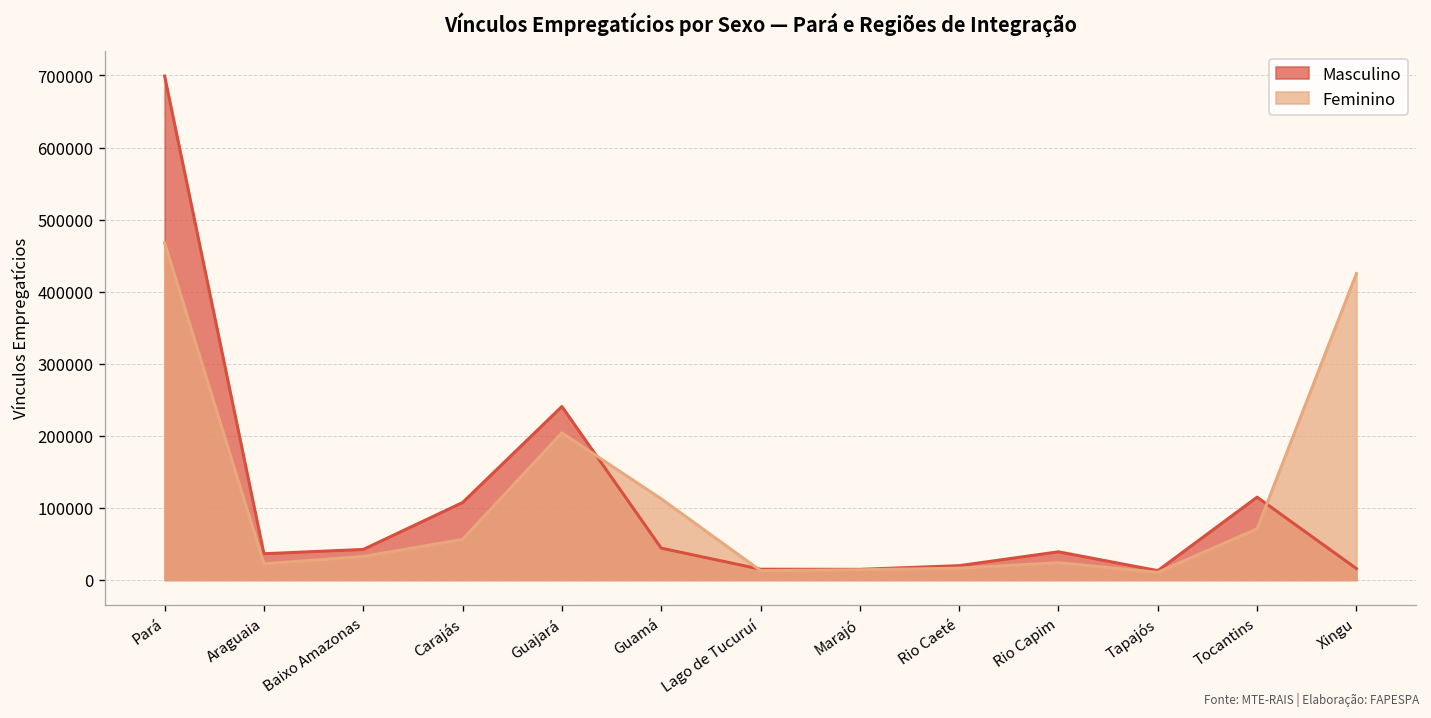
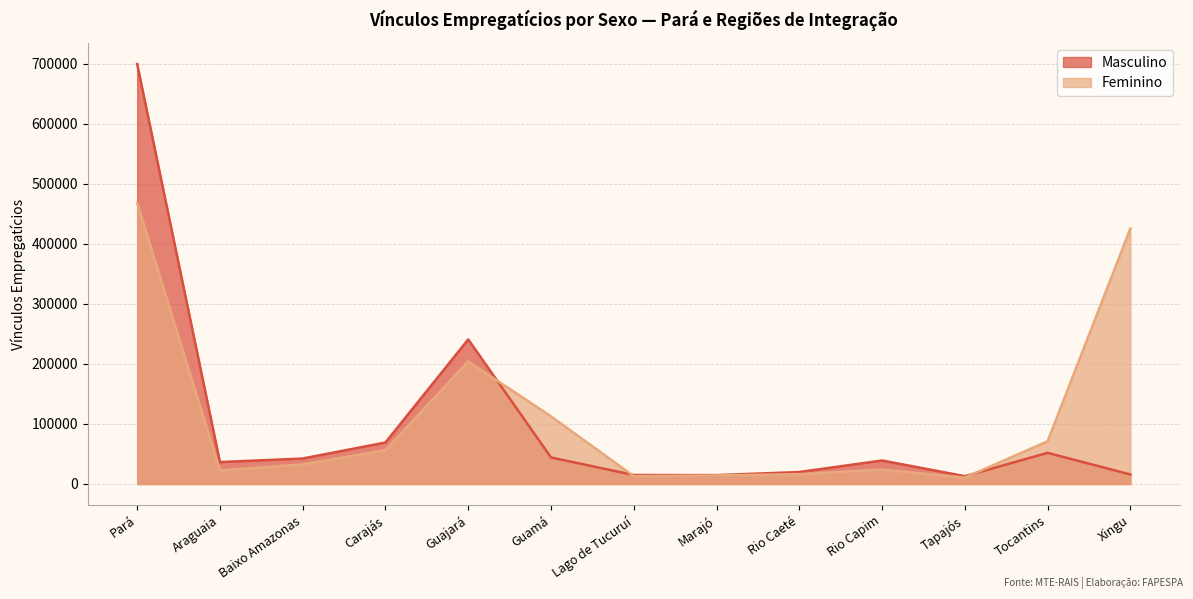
  {
    "Masculino": {
      "Pará": 700000,
      "Araguaia": 40000,
      "Baixo Amazonas": 40000,
-     "Carajás": 110000,
+     "Carajás": 70000,
      "Guajará": 240000,
      "Guamá": 40000,
      "Rio Capim": 40000,
-     "Tocantins": 110000,
+     "Tocantins": 50000,
      "Xingu": 20000
    },
    "Feminino": {
      "Pará": 470000,
      "Araguaia": 20000,
      "Baixo Amazonas": 30000,
      "Carajás": 60000,
      "Guajará": 200000,
      "Guamá": 110000,
      "Rio Capim": 20000,
      "Tocantins": 70000,
      "Xingu": 430000
    }
  }
